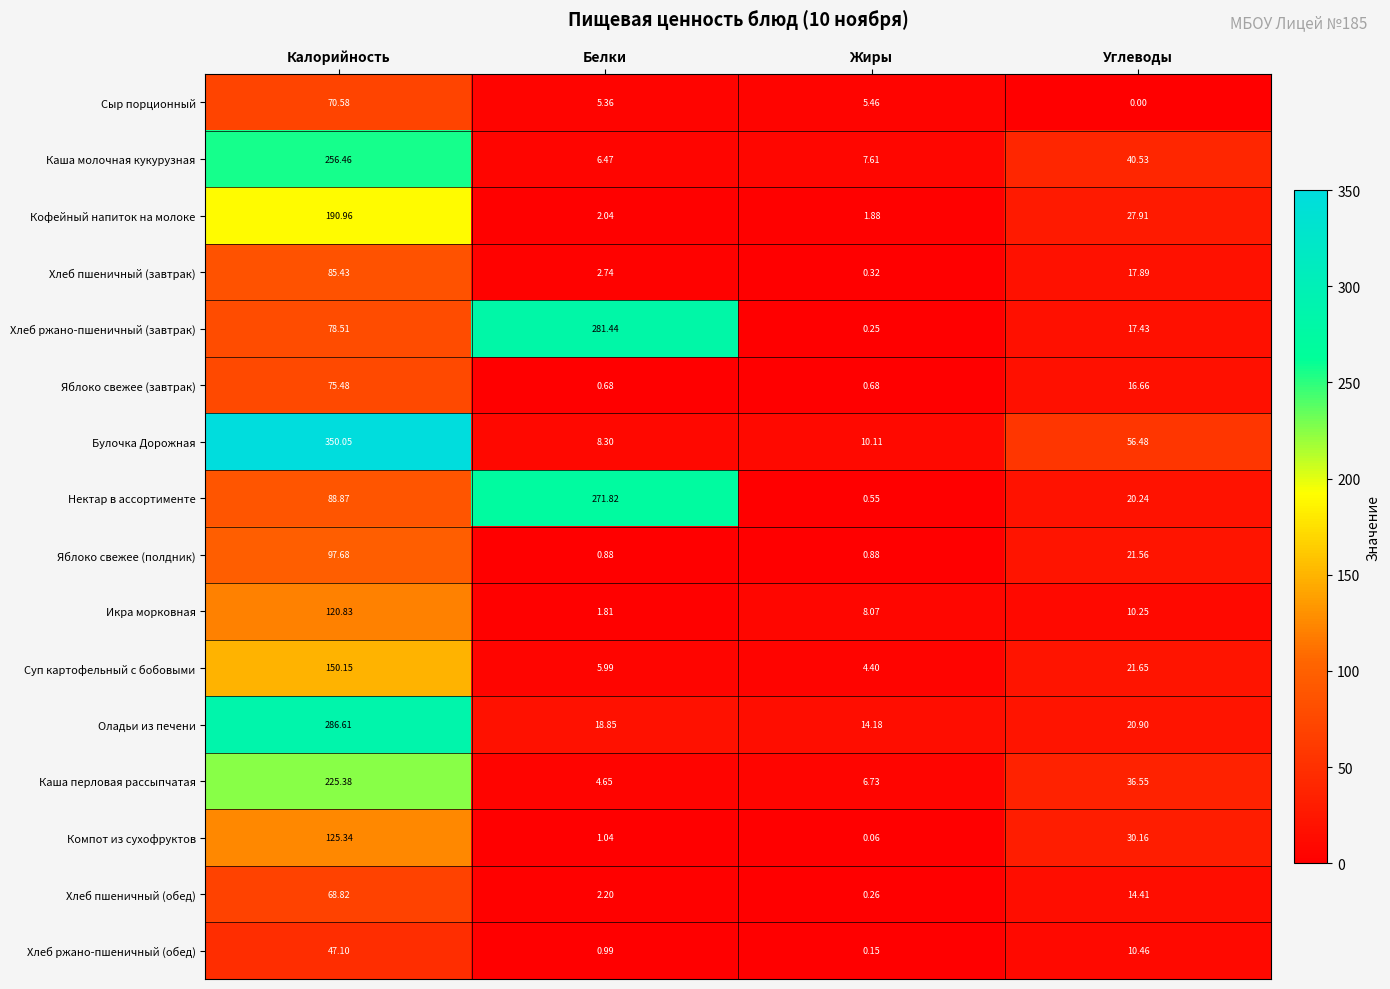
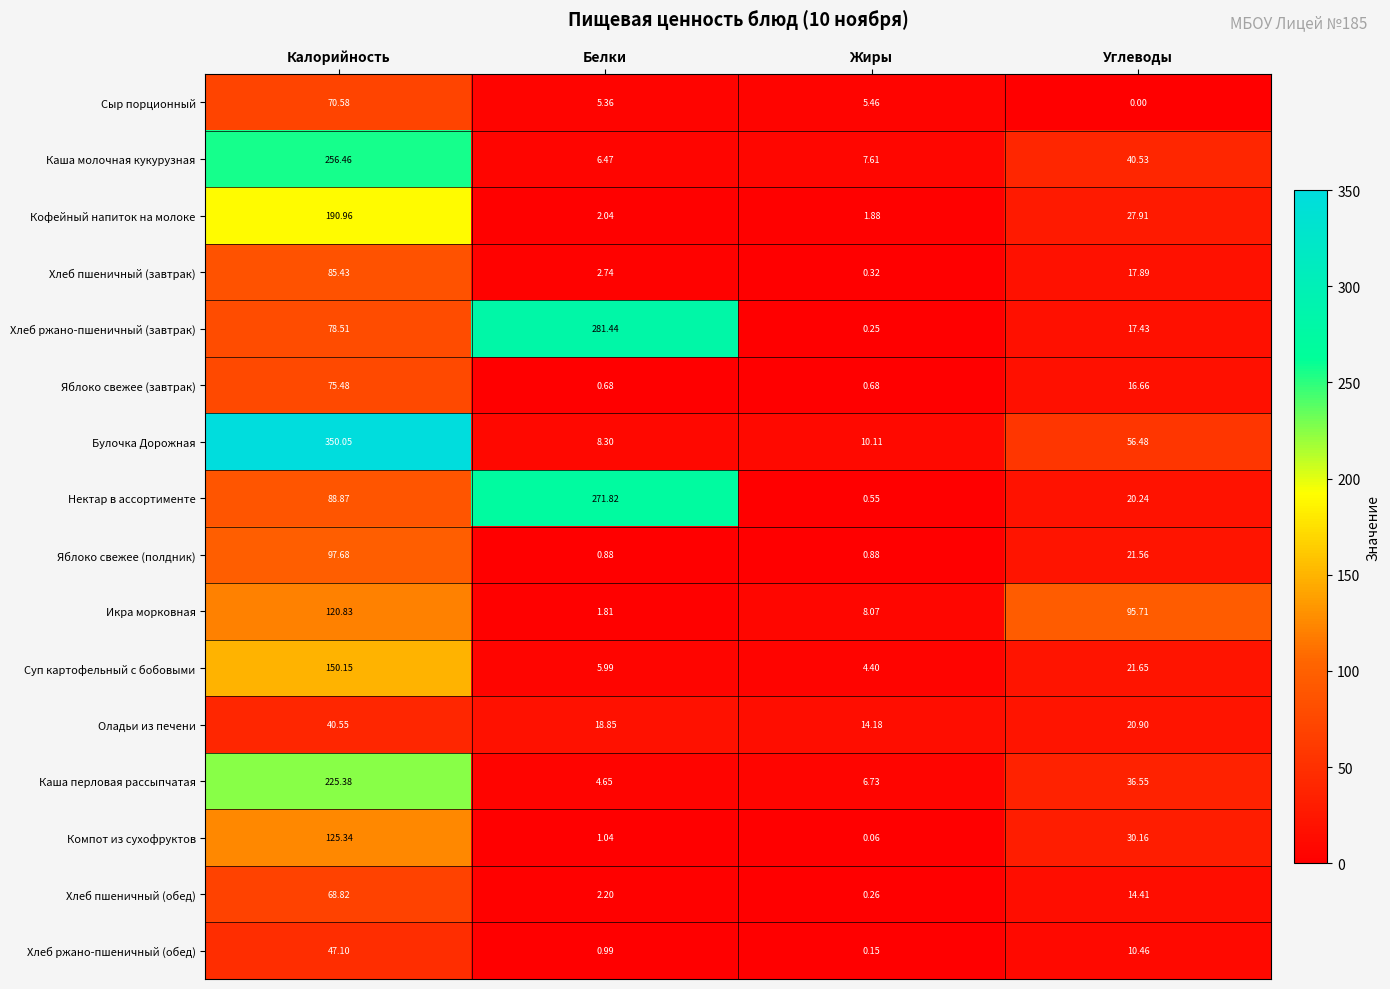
  {
    "Сыр порционный": {
      "Калорийность": 70.58,
      "Белки": 5.36,
      "Жиры": 5.46,
      "Углеводы": 0.00
    },
    "Каша молочная кукурузная": {
      "Калорийность": 256.46,
      "Белки": 6.47,
      "Жиры": 7.61,
      "Углеводы": 40.53
    },
    "Кофейный напиток на молоке": {
      "Калорийность": 190.96,
      "Белки": 2.04,
      "Жиры": 1.88,
      "Углеводы": 27.91
    },
    "Хлеб пшеничный (завтрак)": {
      "Калорийность": 85.43,
      "Белки": 2.74,
      "Жиры": 0.32,
      "Углеводы": 17.89
    },
    "Хлеб ржано-пшеничный (завтрак)": {
      "Калорийность": 78.51,
      "Белки": 281.44,
      "Жиры": 0.25,
      "Углеводы": 17.43
    },
    "Яблоко свежее (завтрак)": {
      "Калорийность": 75.48,
      "Белки": 0.68,
      "Жиры": 0.68,
      "Углеводы": 16.66
    },
    "Булочка Дорожная": {
      "Калорийность": 350.05,
      "Белки": 8.30,
      "Жиры": 10.11,
      "Углеводы": 56.48
    },
    "Нектар в ассортименте": {
      "Калорийность": 88.87,
      "Белки": 271.82,
      "Жиры": 0.55,
      "Углеводы": 20.24
    },
    "Яблоко свежее (полдник)": {
      "Калорийность": 97.68,
      "Белки": 0.88,
      "Жиры": 0.88,
      "Углеводы": 21.56
    },
    "Икра морковная": {
      "Калорийность": 120.83,
      "Белки": 1.81,
      "Жиры": 8.07,
-     "Углеводы": 10.25
+     "Углеводы": 95.71
    },
    "Суп картофельный с бобовыми": {
      "Калорийность": 150.15,
      "Белки": 5.99,
      "Жиры": 4.40,
      "Углеводы": 21.65
    },
    "Оладьи из печени": {
-     "Калорийность": 286.61,
+     "Калорийность": 40.55,
      "Белки": 18.85,
      "Жиры": 14.18,
      "Углеводы": 20.90
    },
    "Каша перловая рассыпчатая": {
      "Калорийность": 225.38,
      "Белки": 4.65,
      "Жиры": 6.73,
      "Углеводы": 36.55
    },
    "Компот из сухофруктов": {
      "Калорийность": 125.34,
      "Белки": 1.04,
      "Жиры": 0.06,
      "Углеводы": 30.16
    },
    "Хлеб пшеничный (обед)": {
      "Калорийность": 68.82,
      "Белки": 2.20,
      "Жиры": 0.26,
      "Углеводы": 14.41
    },
    "Хлеб ржано-пшеничный (обед)": {
      "Калорийность": 47.10,
      "Белки": 0.99,
      "Жиры": 0.15,
      "Углеводы": 10.46
    }
  }
